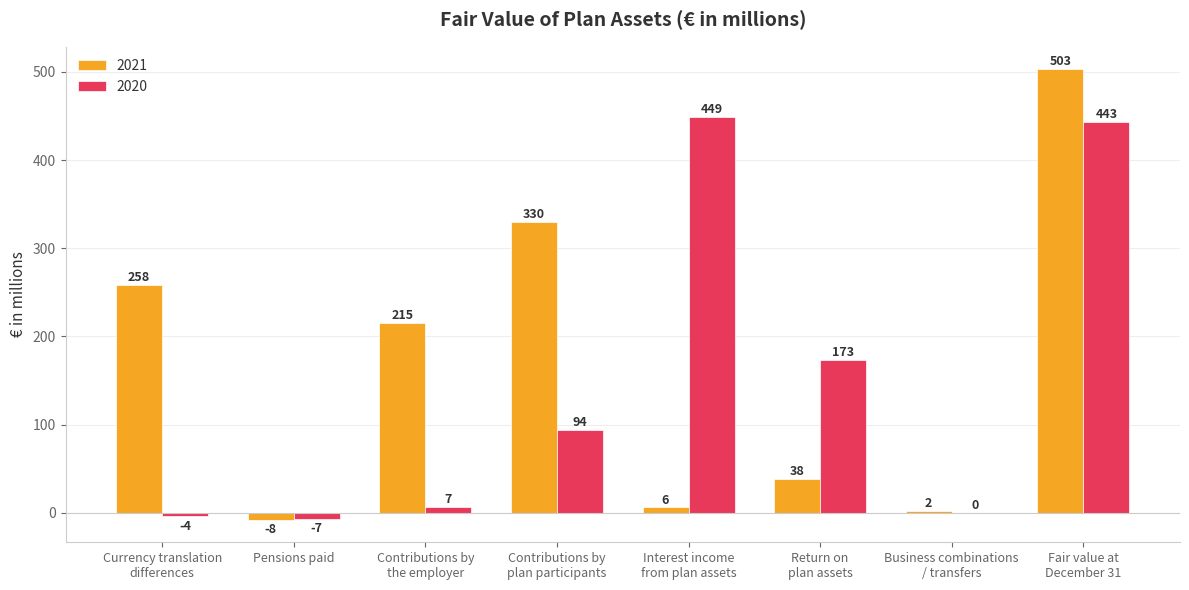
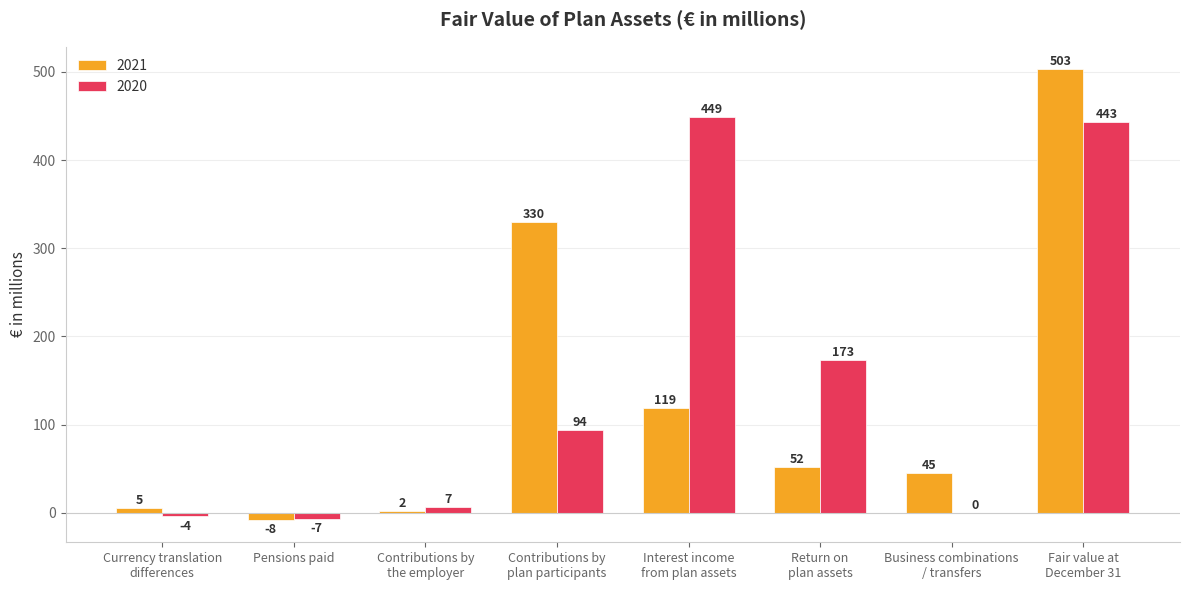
  {
    "2021": {
-     "Currency translation differences": 258,
+     "Currency translation differences": 5,
      "Pensions paid": -8,
-     "Contributions by the employer": 215,
+     "Contributions by the employer": 2,
      "Contributions by plan participants": 330,
-     "Interest income from plan assets": 6,
-     "Return on plan assets": 38,
-     "Business combinations / transfers": 2,
+     "Interest income from plan assets": 119,
+     "Return on plan assets": 52,
+     "Business combinations / transfers": 45,
      "Fair value at December 31": 503
    },
    "2020": {
      "Currency translation differences": -4,
      "Pensions paid": -7,
      "Contributions by the employer": 7,
      "Contributions by plan participants": 94,
      "Interest income from plan assets": 449,
      "Return on plan assets": 173,
      "Business combinations / transfers": 0,
      "Fair value at December 31": 443
    }
  }
